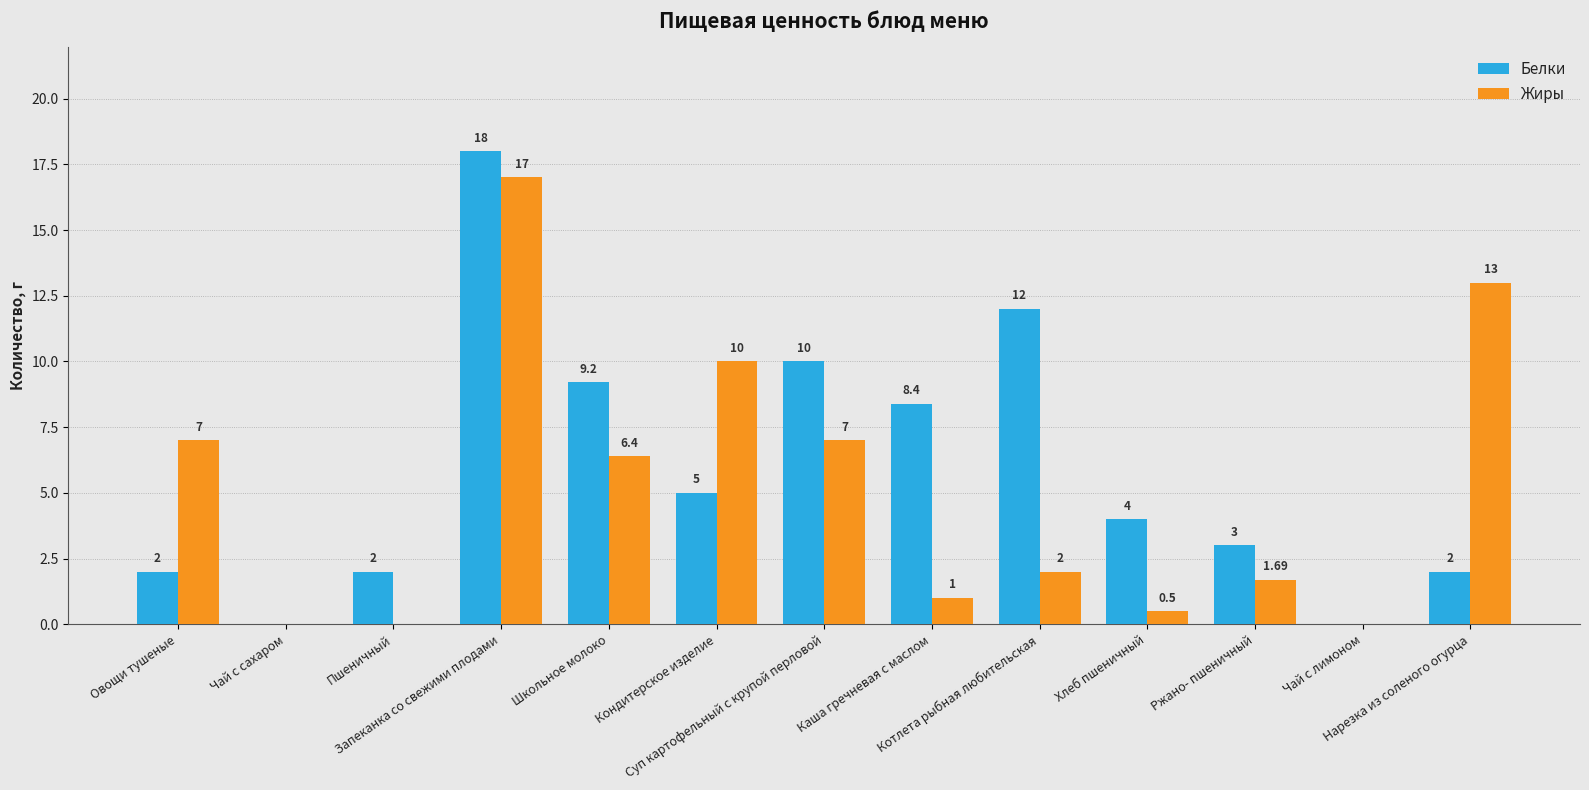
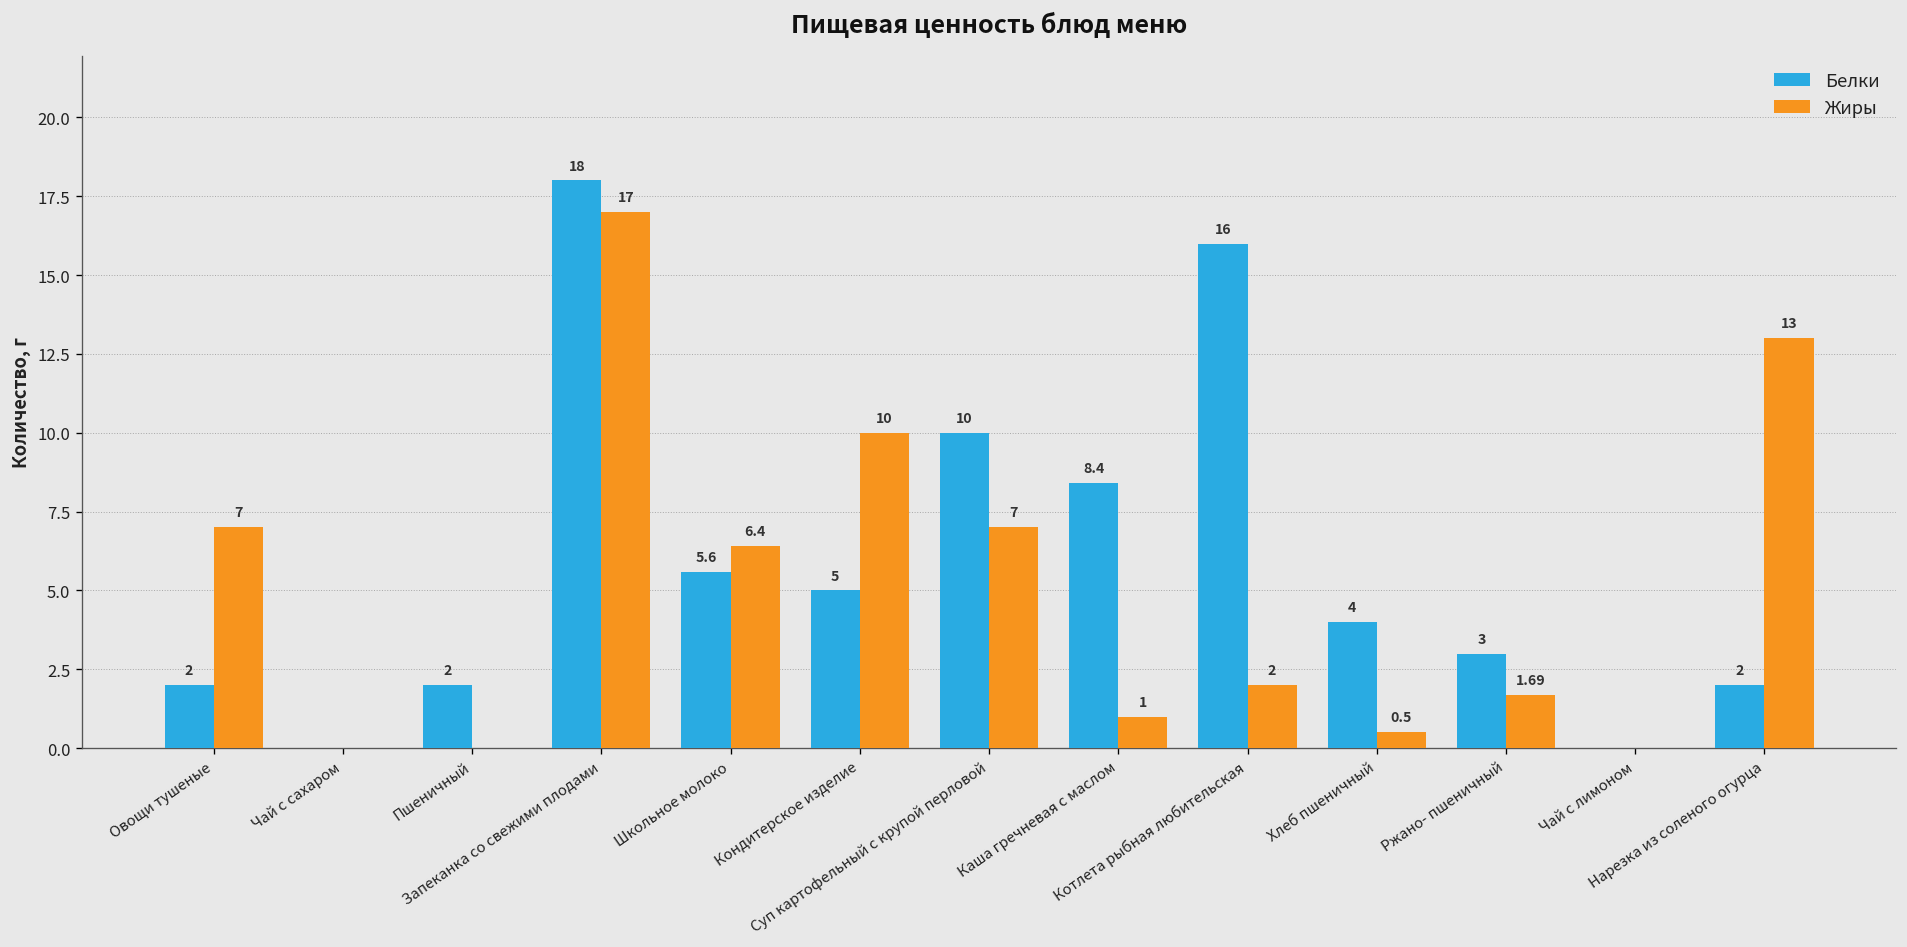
  {
    "Белки": {
      "Овощи тушеные": 2,
      "Пшеничный": 2,
      "Запеканка со свежими плодами": 18,
-     "Школьное молоко": 9.2,
+     "Школьное молоко": 5.6,
      "Кондитерское изделие": 5,
      "Суп картофельный с крупой перловой": 10,
      "Каша гречневая с маслом": 8.4,
-     "Котлета рыбная любительская": 12,
+     "Котлета рыбная любительская": 16,
      "Хлеб пшеничный": 4,
      "Ржано- пшеничный": 3,
      "Нарезка из соленого огурца": 2
    },
    "Жиры": {
      "Овощи тушеные": 7,
      "Запеканка со свежими плодами": 17,
      "Школьное молоко": 6.4,
      "Кондитерское изделие": 10,
      "Суп картофельный с крупой перловой": 7,
      "Каша гречневая с маслом": 1,
      "Котлета рыбная любительская": 2,
      "Хлеб пшеничный": 0.5,
      "Ржано- пшеничный": 1.69,
      "Нарезка из соленого огурца": 13
    }
  }
